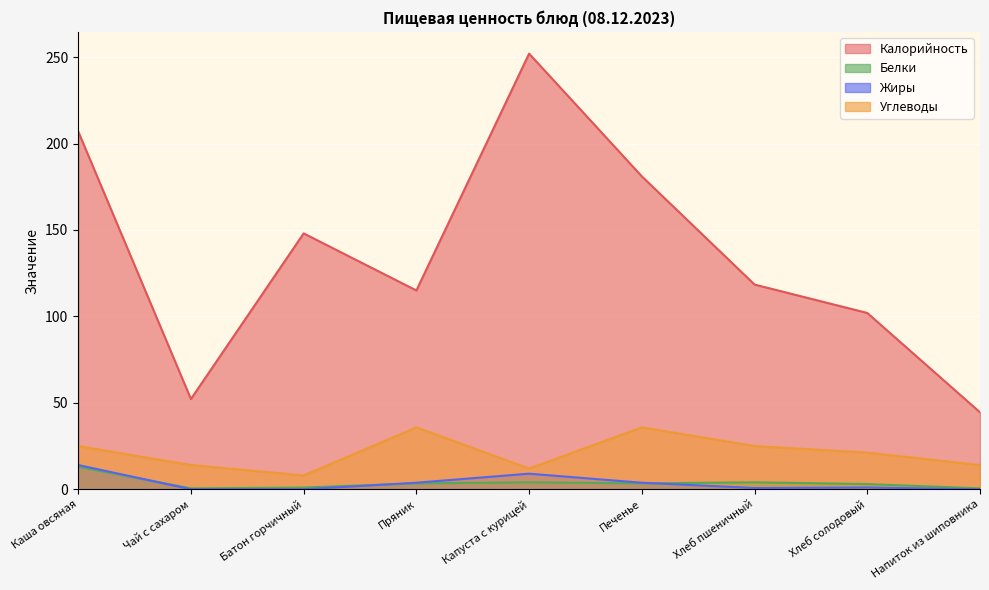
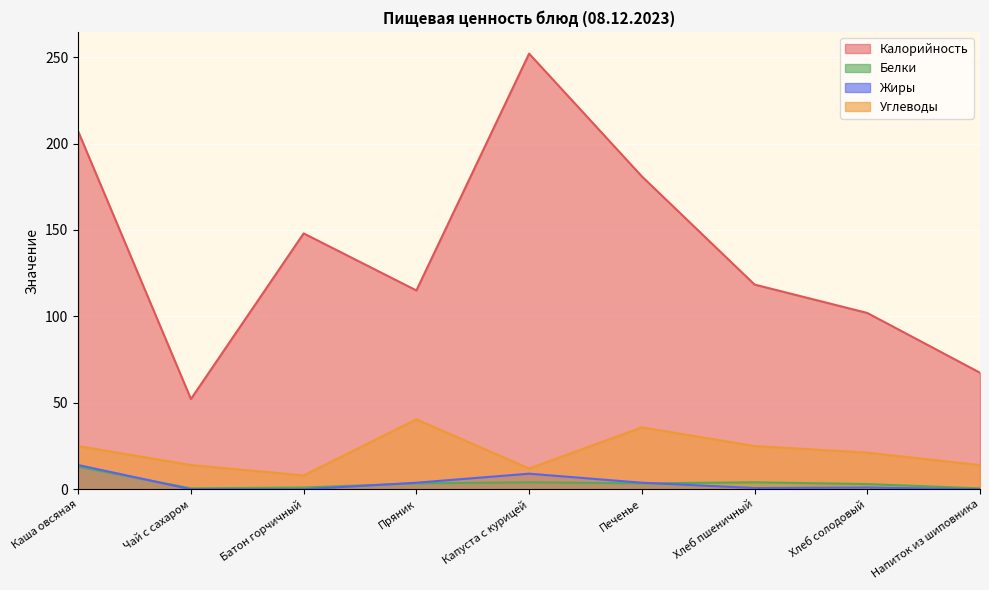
  {
    "Калорийность": {
      "Каша овсяная": 207,
      "Чай с сахаром": 52,
      "Батон горчичный": 148,
      "Пряник": 115,
      "Капуста с курицей": 252,
      "Печенье": 181,
      "Хлеб пшеничный": 118,
      "Хлеб солодовый": 102,
-     "Напиток из шиповника": 45
+     "Напиток из шиповника": 67
    },
    "Белки": {
      "Капуста с курицей": 4,
      "Хлеб пшеничный": 4,
      "Хлеб солодовый": 3
    },
    "Жиры": {
      "Капуста с курицей": 9,
      "Хлеб пшеничный": 1,
      "Хлеб солодовый": 1
    },
    "Углеводы": {
      "Каша овсяная": 25,
      "Чай с сахаром": 14,
      "Батон горчичный": 8,
-     "Пряник": 36,
+     "Пряник": 40,
      "Капуста с курицей": 12,
      "Печенье": 36,
      "Хлеб пшеничный": 25,
      "Хлеб солодовый": 21,
      "Напиток из шиповника": 14
    }
  }
